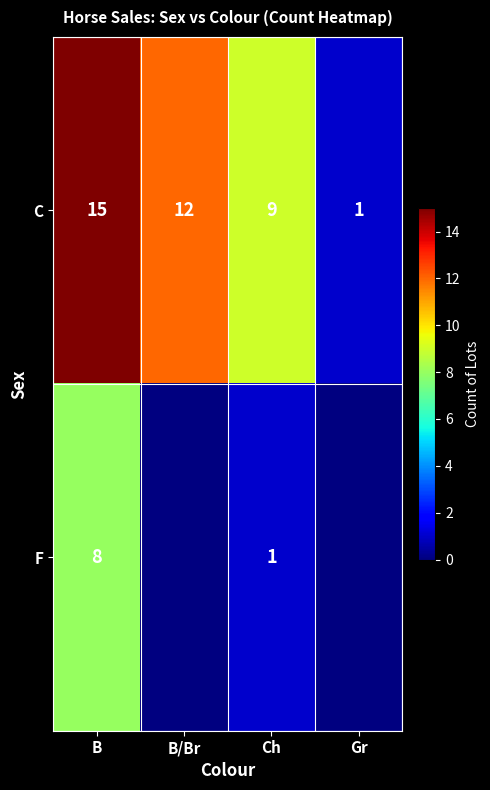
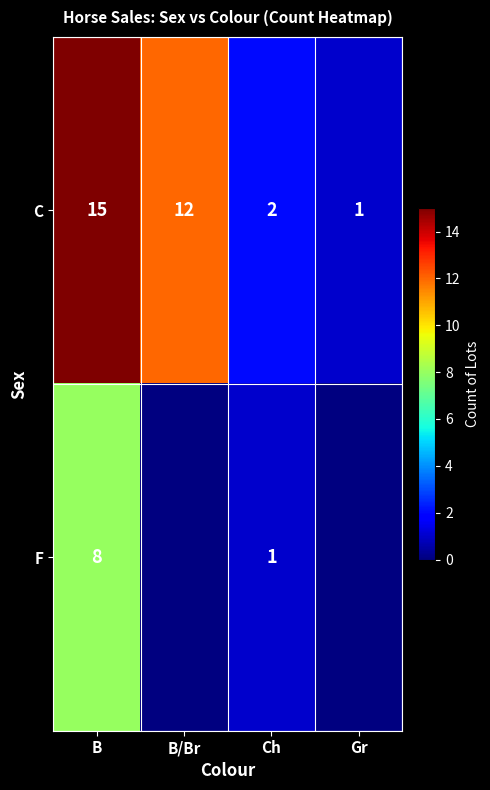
  {
    "C": {
      "B": 15,
      "B/Br": 12,
-     "Ch": 9,
+     "Ch": 2,
      "Gr": 1
    },
    "F": {
      "B": 8,
      "Ch": 1
    }
  }
